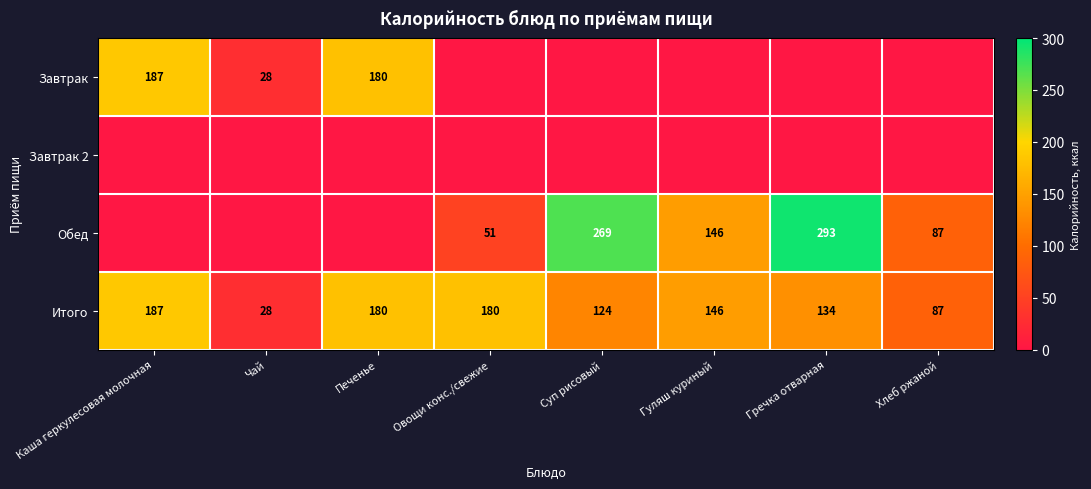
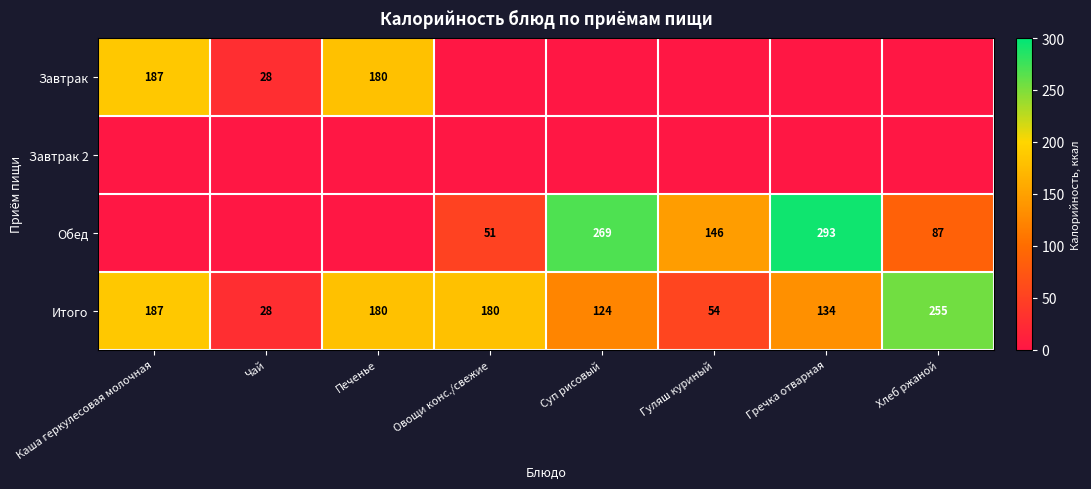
  {
    "Завтрак": {
      "Каша геркулесовая молочная": 187,
      "Чай": 28,
      "Печенье": 180
    },
    "Обед": {
      "Овощи конс./свежие": 51,
      "Суп рисовый": 269,
      "Гуляш куриный": 146,
      "Гречка отварная": 293,
      "Хлеб ржаной": 87
    },
    "Итого": {
      "Каша геркулесовая молочная": 187,
      "Чай": 28,
      "Печенье": 180,
      "Овощи конс./свежие": 180,
      "Суп рисовый": 124,
-     "Гуляш куриный": 146,
+     "Гуляш куриный": 54,
      "Гречка отварная": 134,
-     "Хлеб ржаной": 87
+     "Хлеб ржаной": 255
    }
  }
